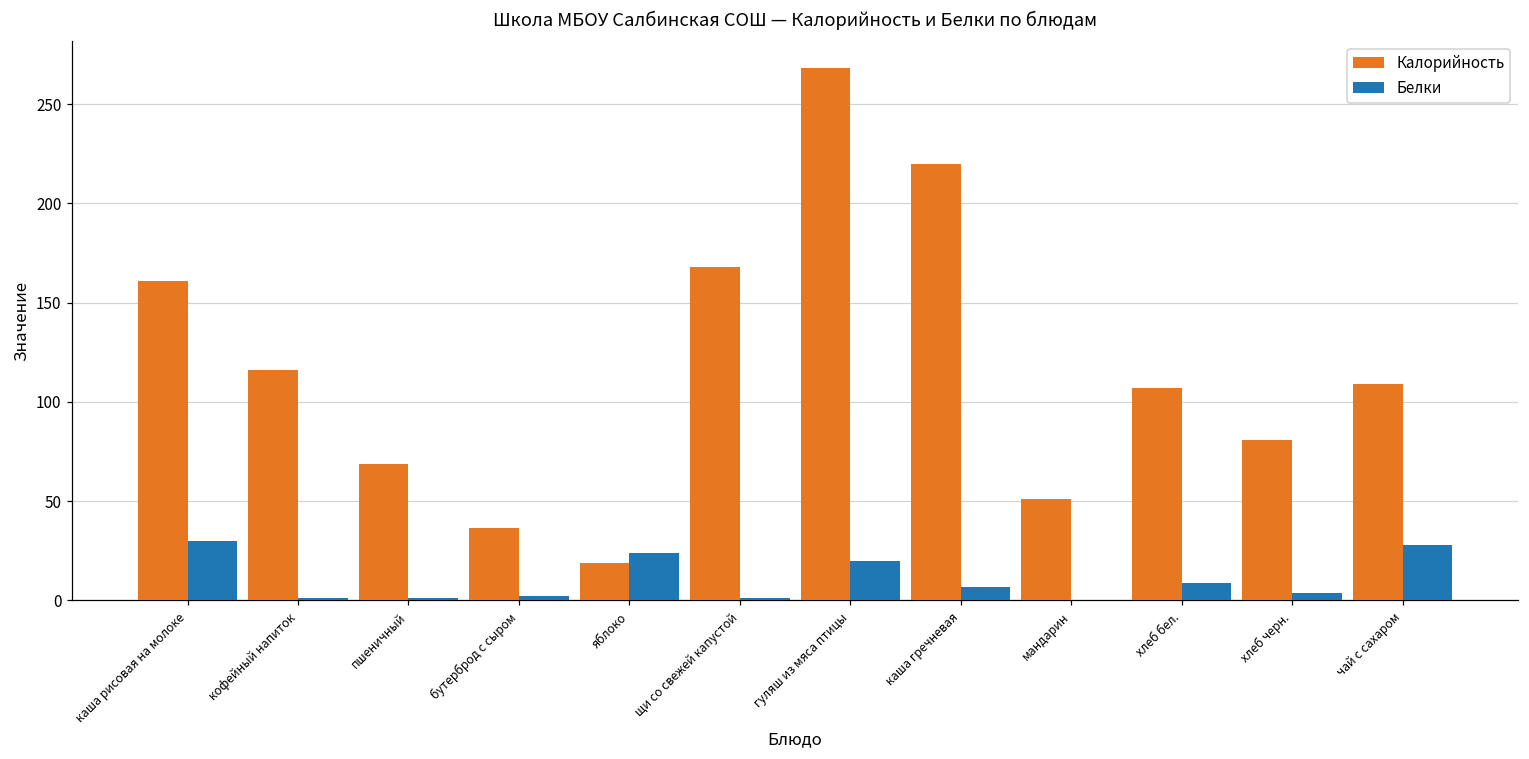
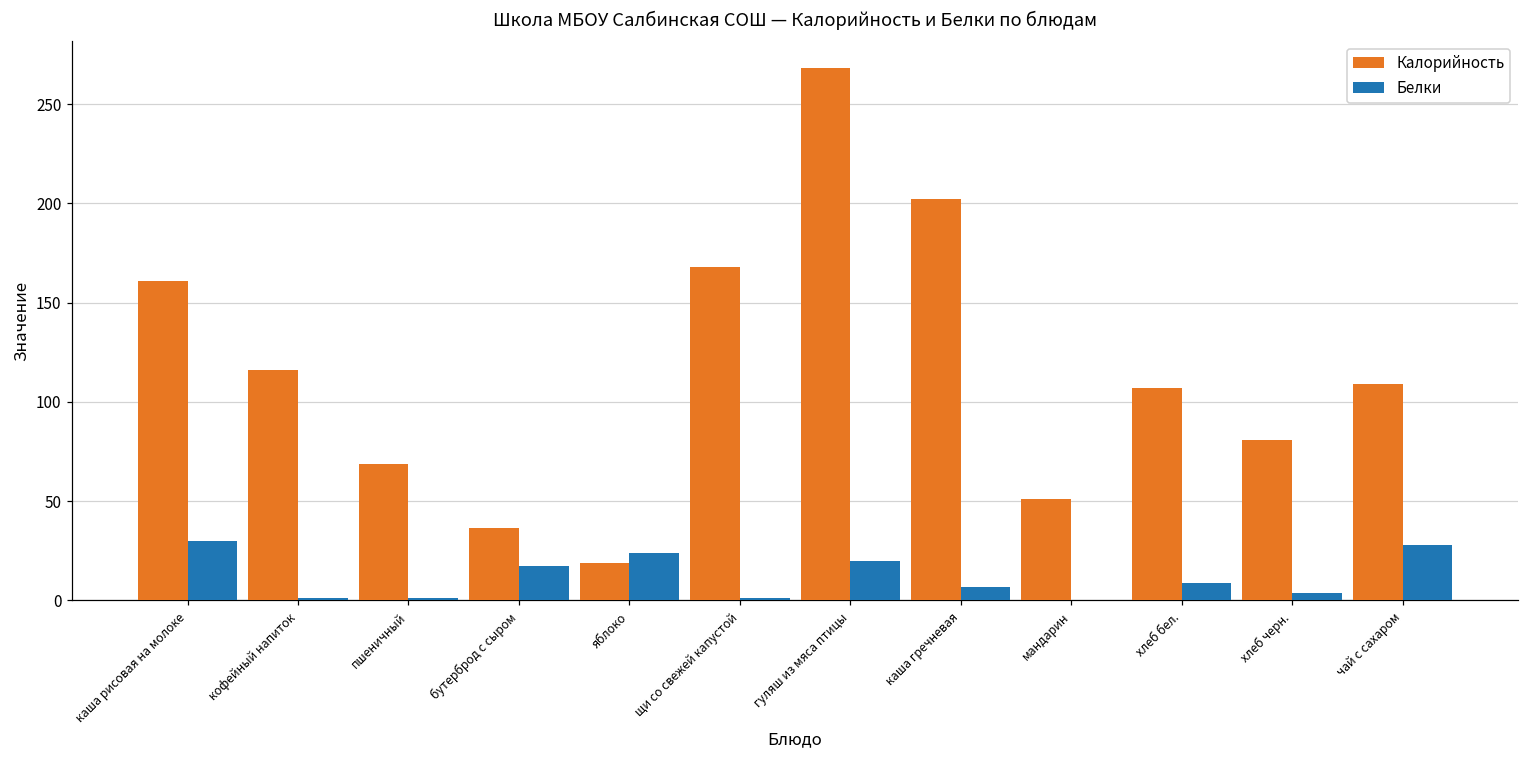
  {
    "Калорийность": {
      "каша рисовая на молоке": 161,
      "кофейный напиток": 116,
      "пшеничный": 69,
      "бутерброд с сыром": 36,
      "яблоко": 19,
      "щи со свежей капустой": 168,
      "гуляш из мяса птицы": 268,
-     "каша гречневая": 220,
+     "каша гречневая": 202,
      "мандарин": 51,
      "хлеб бел.": 107,
      "хлеб черн.": 81,
      "чай с сахаром": 109
    },
    "Белки": {
      "каша рисовая на молоке": 30,
      "кофейный напиток": 1,
      "пшеничный": 1,
-     "бутерброд с сыром": 2,
+     "бутерброд с сыром": 17,
      "яблоко": 24,
      "щи со свежей капустой": 1,
      "гуляш из мяса птицы": 20,
      "каша гречневая": 7,
      "мандарин": 0,
      "хлеб бел.": 9,
      "хлеб черн.": 4,
      "чай с сахаром": 28
    }
  }
